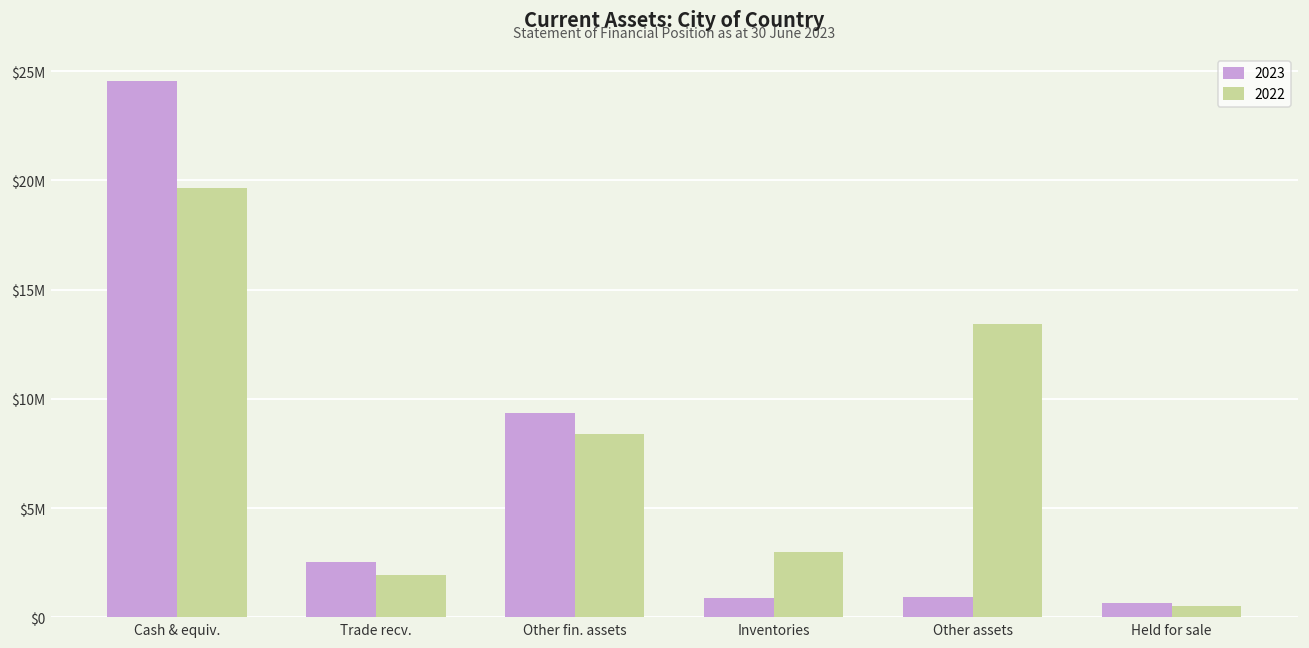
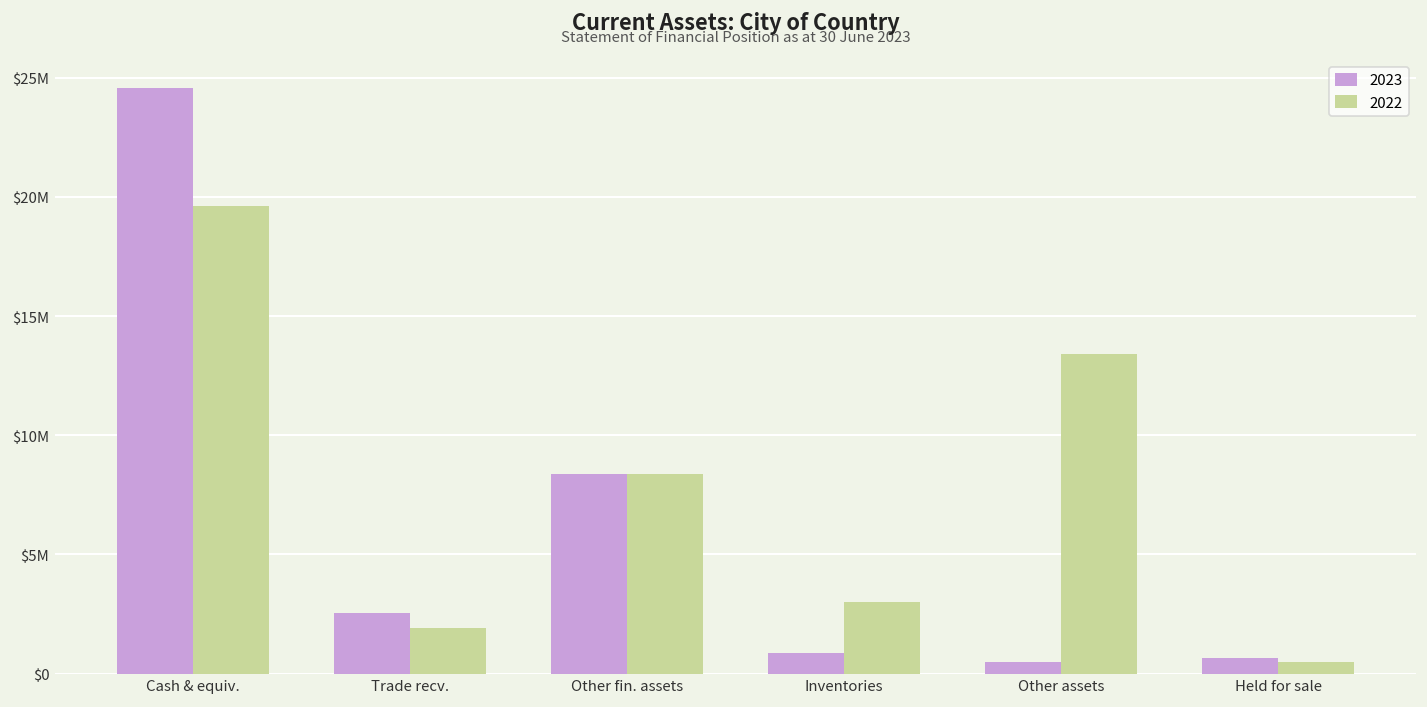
  {
    "2023": {
      "Cash & equiv.": "$24600000",
      "Trade recv.": "$2500000",
-     "Other fin. assets": "$9300000",
+     "Other fin. assets": "$8400000",
      "Inventories": "$900000",
-     "Other assets": "$900000",
+     "Other assets": "$500000",
      "Held for sale": "$700000"
    },
    "2022": {
      "Cash & equiv.": "$19600000",
      "Trade recv.": "$1900000",
      "Other fin. assets": "$8400000",
      "Inventories": "$3000000",
      "Other assets": "$13400000",
      "Held for sale": "$500000"
    }
  }
